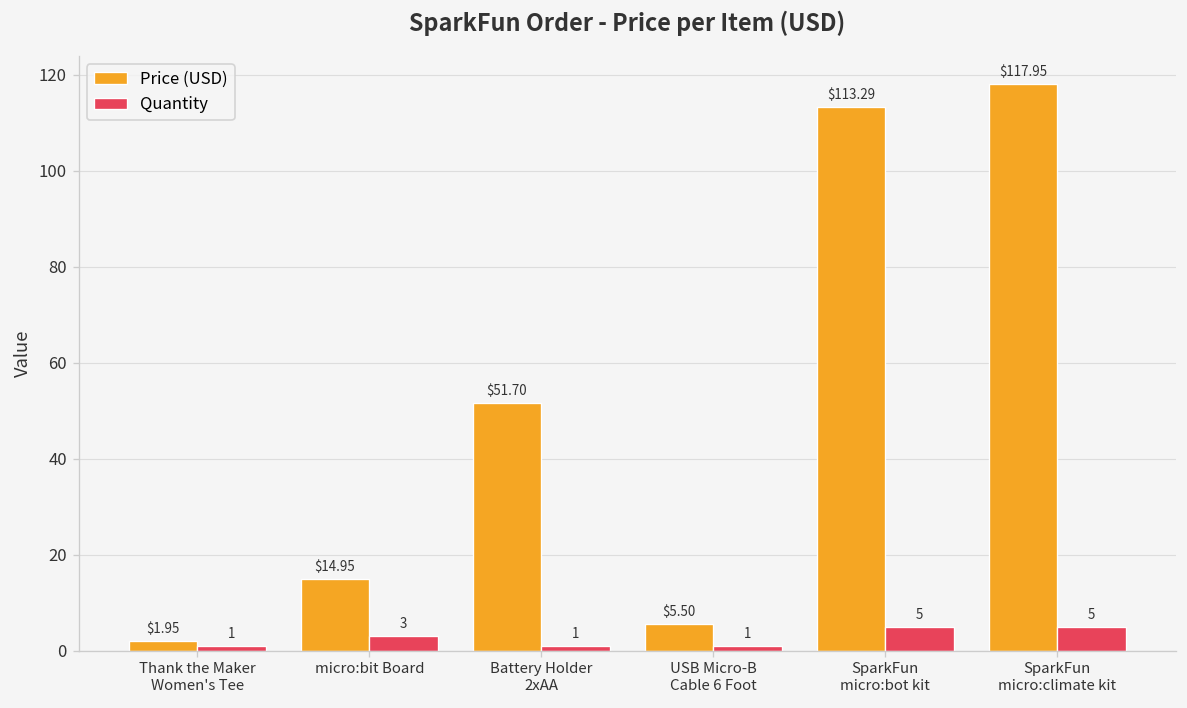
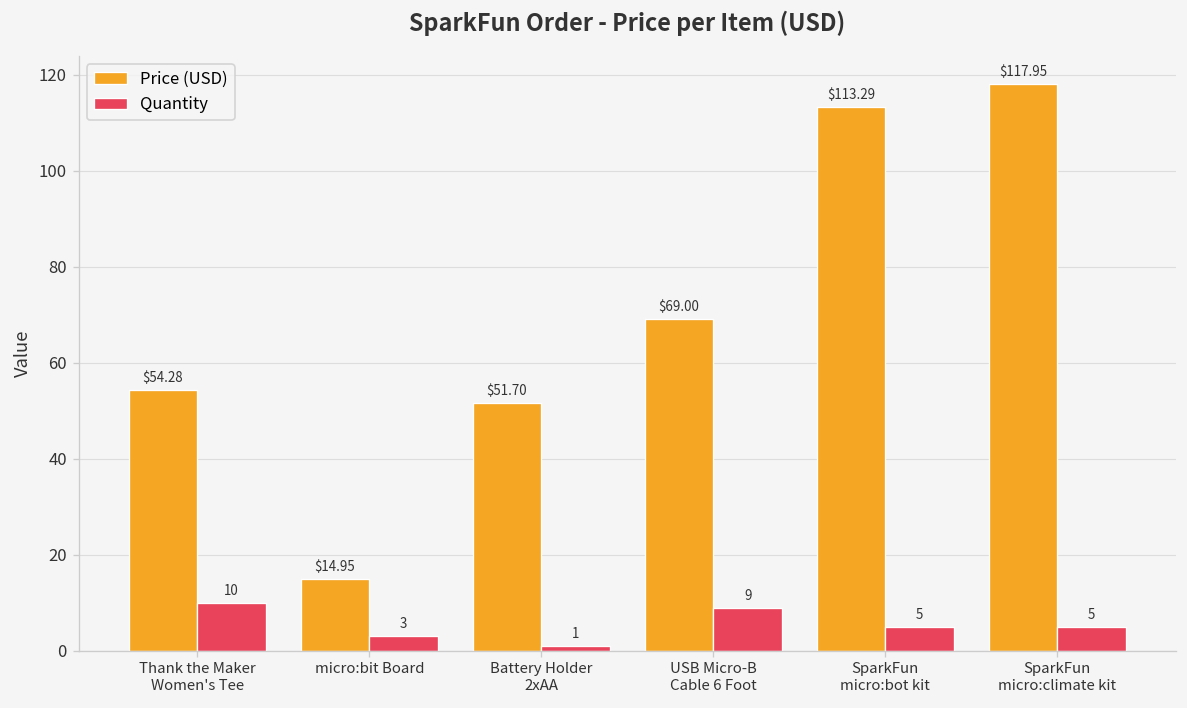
  {
    "Price (USD)": {
-     "Thank the Maker Women's Tee": "$1.95",
+     "Thank the Maker Women's Tee": "$54.28",
      "micro:bit Board": "$14.95",
      "Battery Holder 2xAA": "$51.70",
-     "USB Micro-B Cable 6 Foot": "$5.50",
+     "USB Micro-B Cable 6 Foot": "$69.00",
      "SparkFun micro:bot kit": "$113.29",
      "SparkFun micro:climate kit": "$117.95"
    },
    "Quantity": {
-     "Thank the Maker Women's Tee": "1",
+     "Thank the Maker Women's Tee": "10",
      "micro:bit Board": "3",
      "Battery Holder 2xAA": "1",
-     "USB Micro-B Cable 6 Foot": "1",
+     "USB Micro-B Cable 6 Foot": "9",
      "SparkFun micro:bot kit": "5",
      "SparkFun micro:climate kit": "5"
    }
  }
